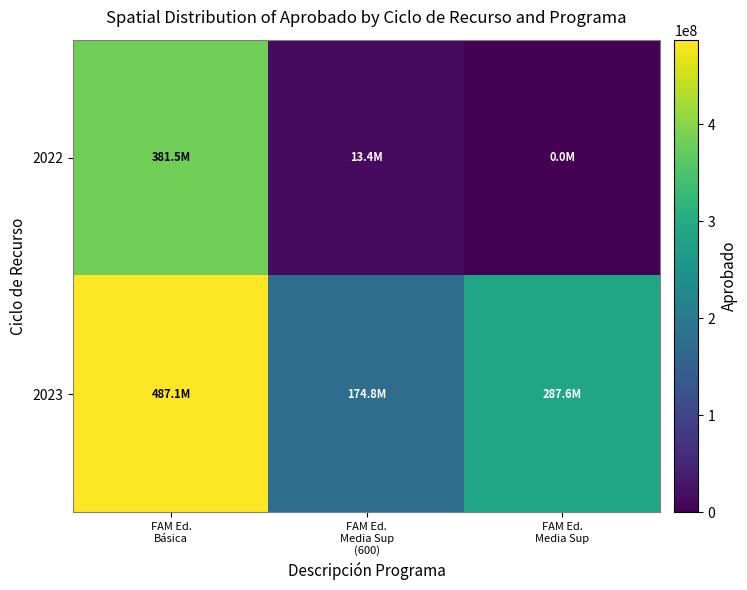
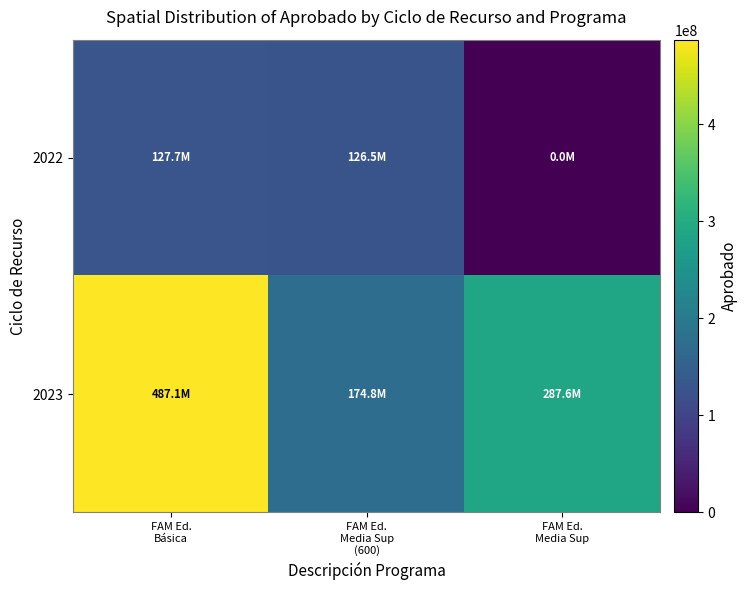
  {
    "2022": {
-     "FAM Ed. Básica": "381.5M",
-     "FAM Ed. Media Sup (600)": "13.4M",
+     "FAM Ed. Básica": "127.7M",
+     "FAM Ed. Media Sup (600)": "126.5M",
      "FAM Ed. Media Sup": "0.0M"
    },
    "2023": {
      "FAM Ed. Básica": "487.1M",
      "FAM Ed. Media Sup (600)": "174.8M",
      "FAM Ed. Media Sup": "287.6M"
    }
  }
